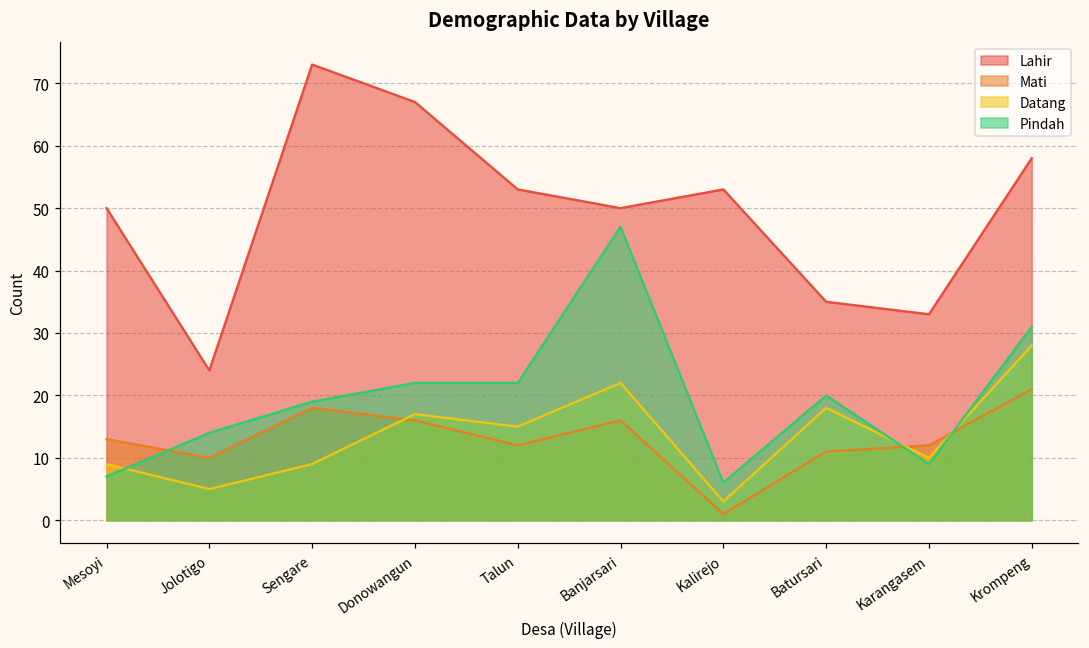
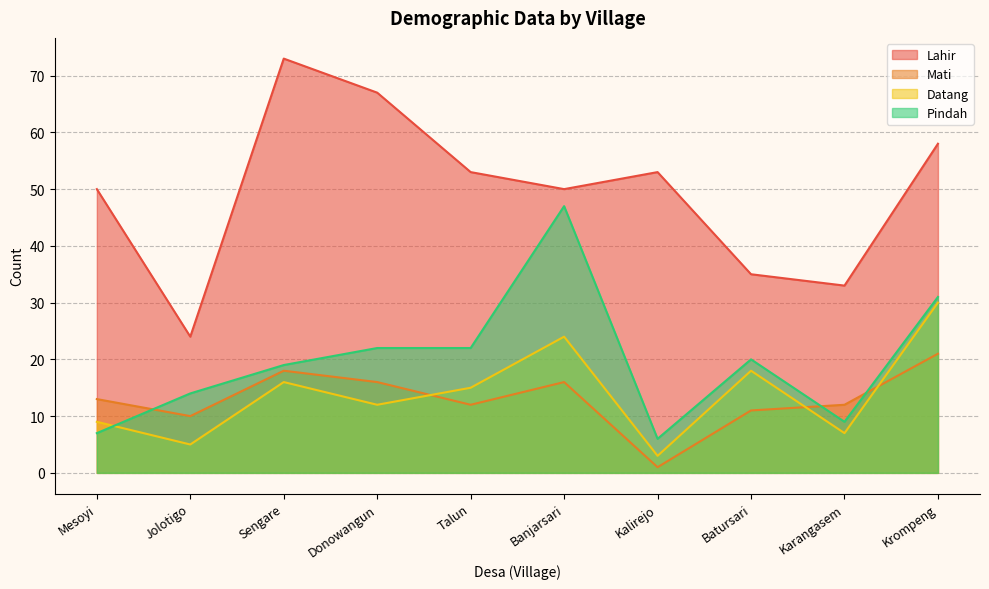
  {
    "Datang": {
      "Mesoyi": 9,
      "Jolotigo": 5,
-     "Sengare": 9,
-     "Donowangun": 17,
+     "Sengare": 16,
+     "Donowangun": 12,
      "Talun": 15,
-     "Banjarsari": 22,
+     "Banjarsari": 24,
      "Kalirejo": 3,
      "Batursari": 18,
-     "Karangasem": 10,
-     "Krompeng": 28
+     "Karangasem": 7,
+     "Krompeng": 30
    },
    "Pindah": {
      "Mesoyi": 7,
      "Jolotigo": 14,
      "Sengare": 19,
      "Donowangun": 22,
      "Talun": 22,
      "Banjarsari": 47,
      "Kalirejo": 6,
      "Batursari": 20,
      "Karangasem": 9,
      "Krompeng": 31
    }
  }
